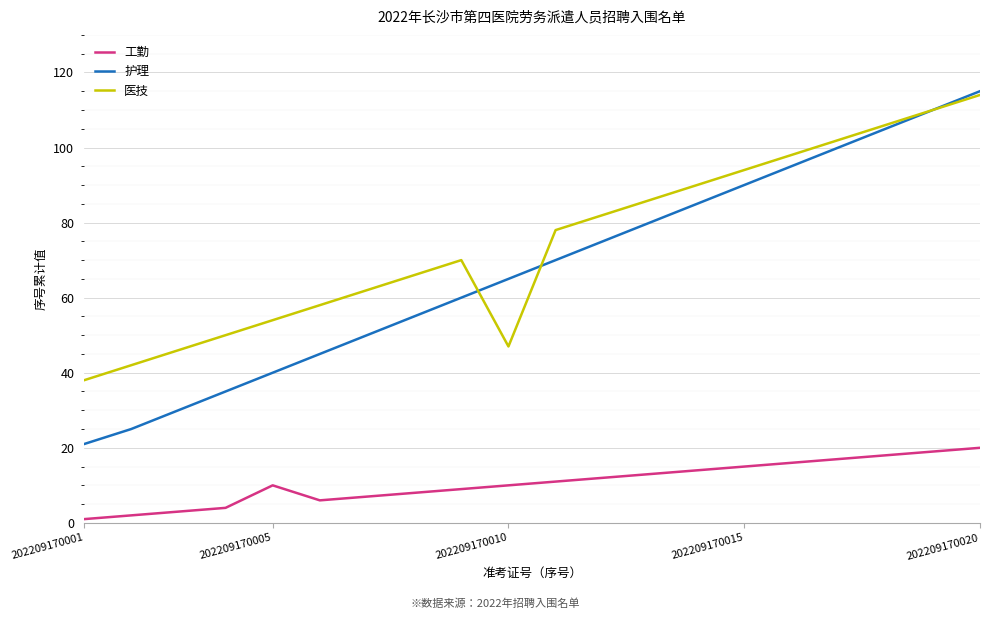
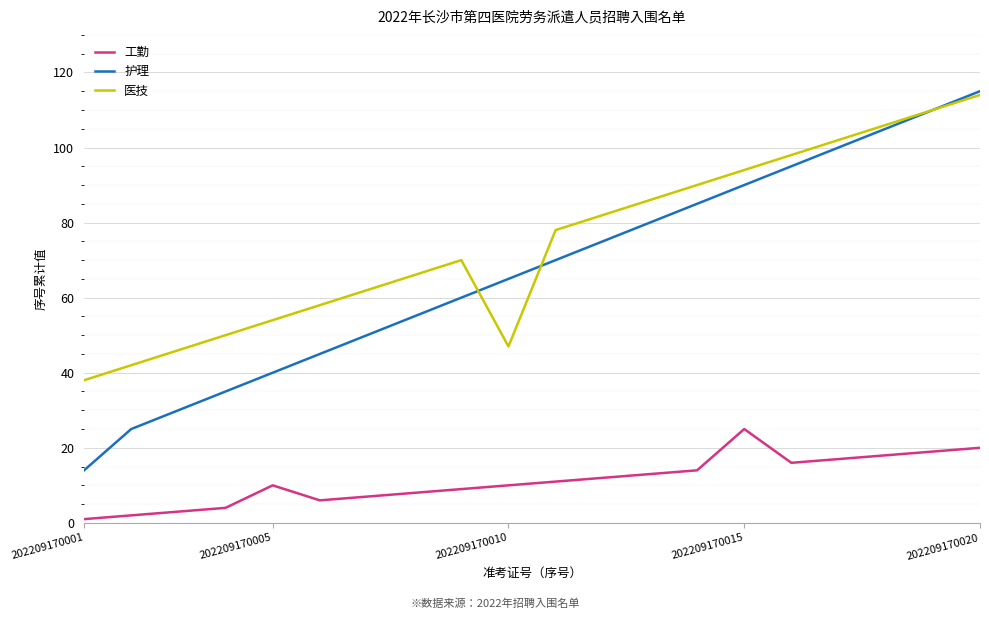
  {
    "工勤": {
      "202209170001": 1,
      "202209170005": 10,
      "202209170010": 10,
-     "202209170015": 15,
+     "202209170015": 25,
      "202209170020": 20
    },
    "护理": {
-     "202209170001": 21,
+     "202209170001": 14,
      "202209170005": 40,
      "202209170010": 65,
      "202209170015": 90,
      "202209170020": 115
    },
    "医技": {
      "202209170001": 38,
      "202209170005": 54,
      "202209170010": 47,
      "202209170015": 94,
      "202209170020": 114
    }
  }
